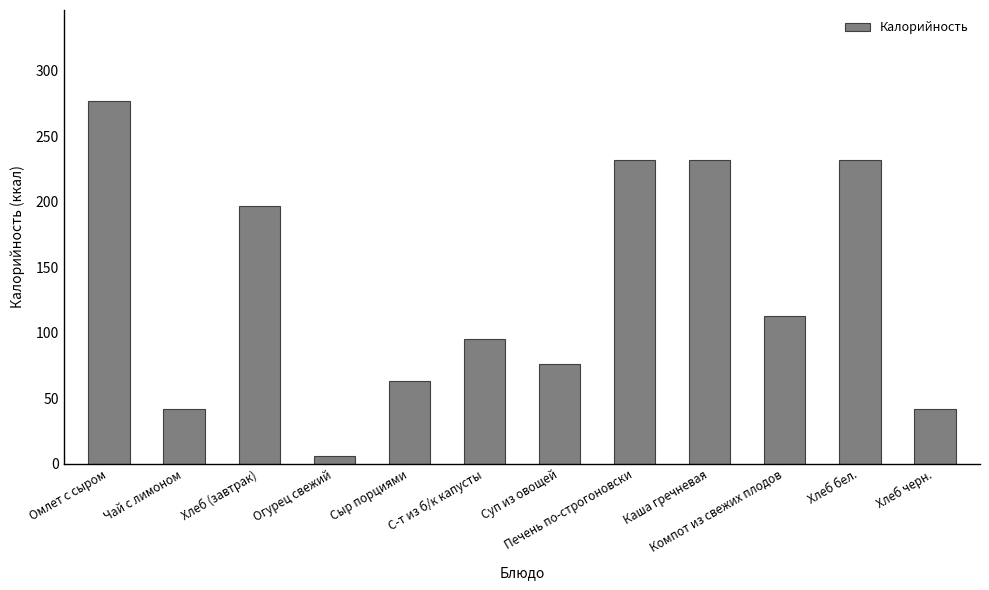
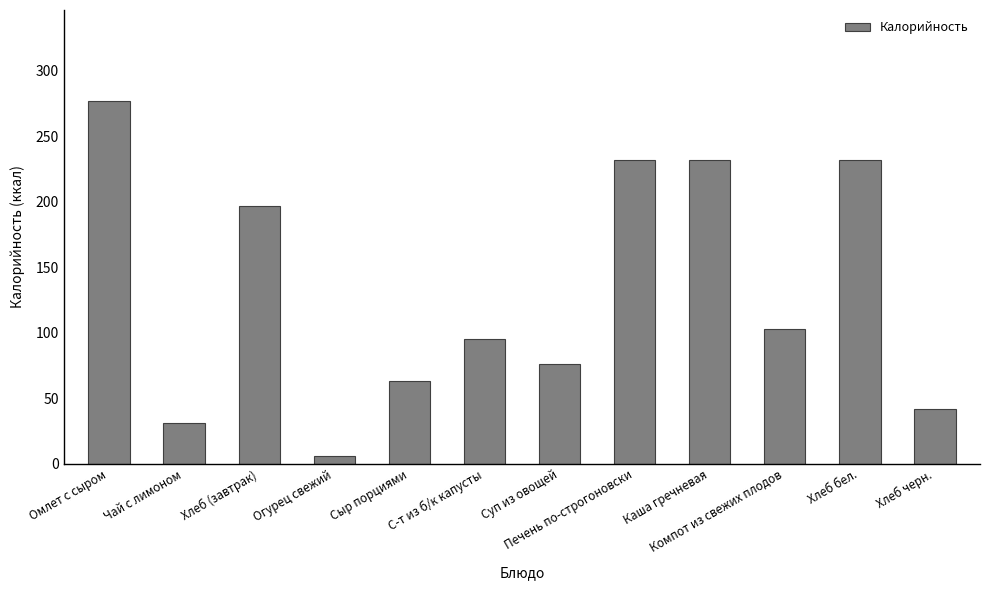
  {
    "Омлет с сыром": 277,
-   "Чай с лимоном": 42,
+   "Чай с лимоном": 31,
    "Хлеб (завтрак)": 197,
    "Огурец свежий": 6,
    "Сыр порциями": 63,
    "С-т из б/к капусты": 95,
    "Суп из овощей": 76,
    "Печень по-строгоновски": 232,
    "Каша гречневая": 232,
-   "Компот из свежих плодов": 113,
+   "Компот из свежих плодов": 103,
    "Хлеб бел.": 232,
    "Хлеб черн.": 42
  }
